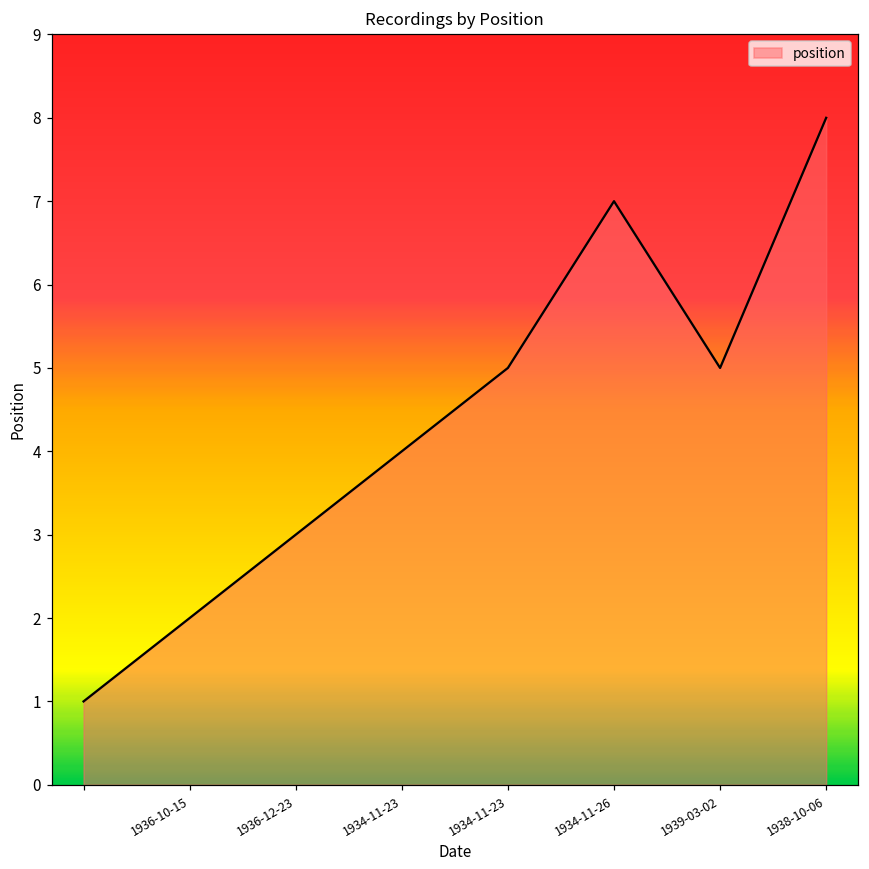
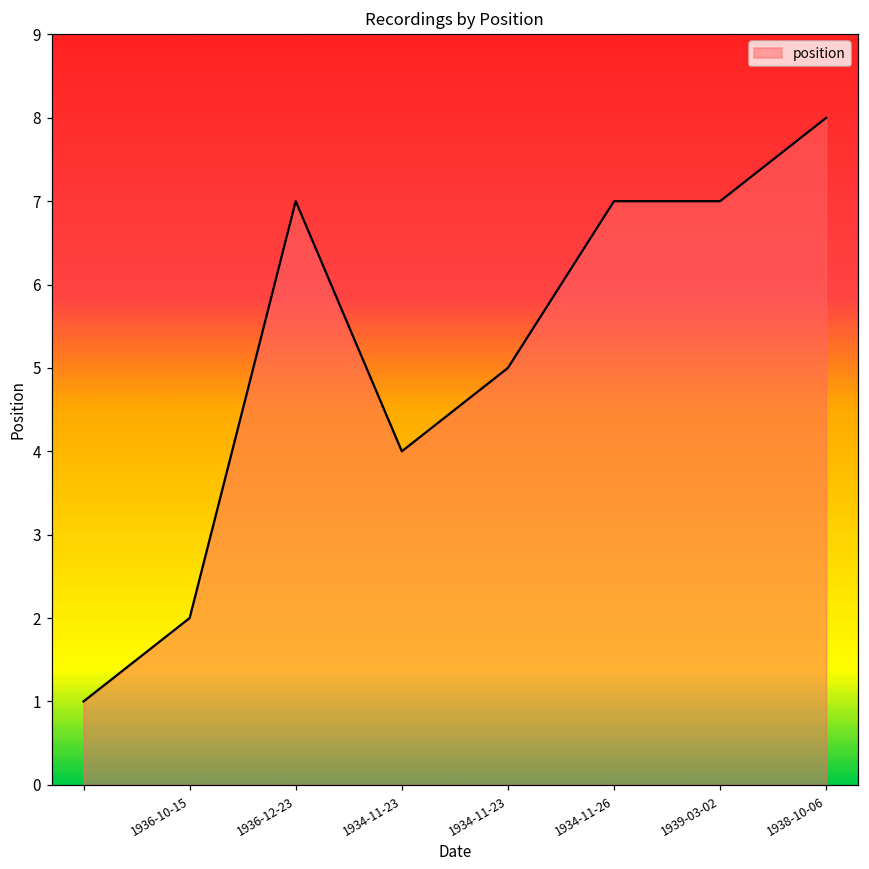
  {
    "1936-10-15": 2,
-   "1936-12-23": 3,
+   "1936-12-23": 7,
    "1934-11-26": 7,
-   "1939-03-02": 5,
+   "1939-03-02": 7,
    "1938-10-06": 8
  }
